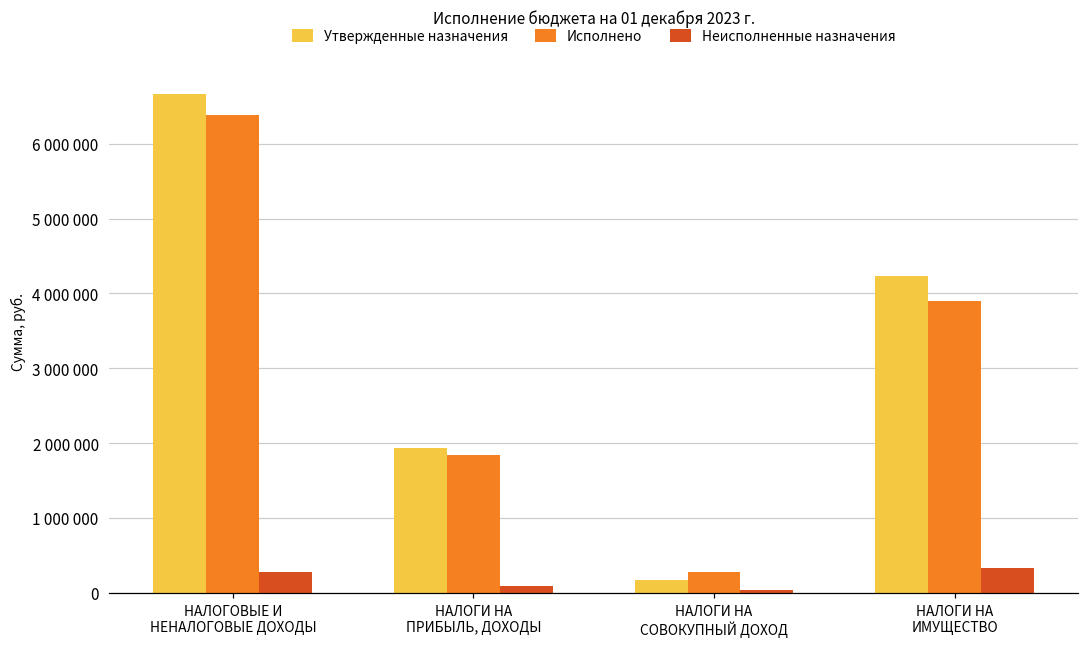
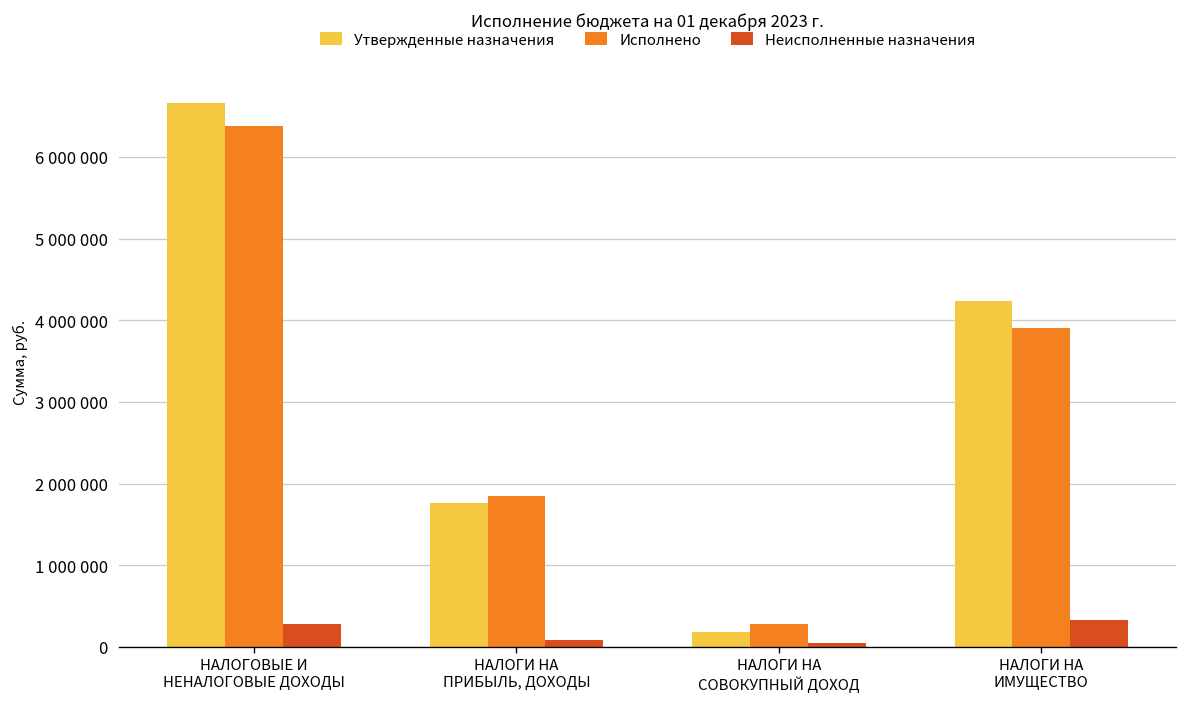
  {
    "Утвержденные назначения": {
      "НАЛОГОВЫЕ И НЕНАЛОГОВЫЕ ДОХОДЫ": 6700000,
-     "НАЛОГИ НА ПРИБЫЛЬ, ДОХОДЫ": 1900000,
+     "НАЛОГИ НА ПРИБЫЛЬ, ДОХОДЫ": 1800000,
      "НАЛОГИ НА СОВОКУПНЫЙ ДОХОД": 200000,
      "НАЛОГИ НА ИМУЩЕСТВО": 4200000
    }
  }
